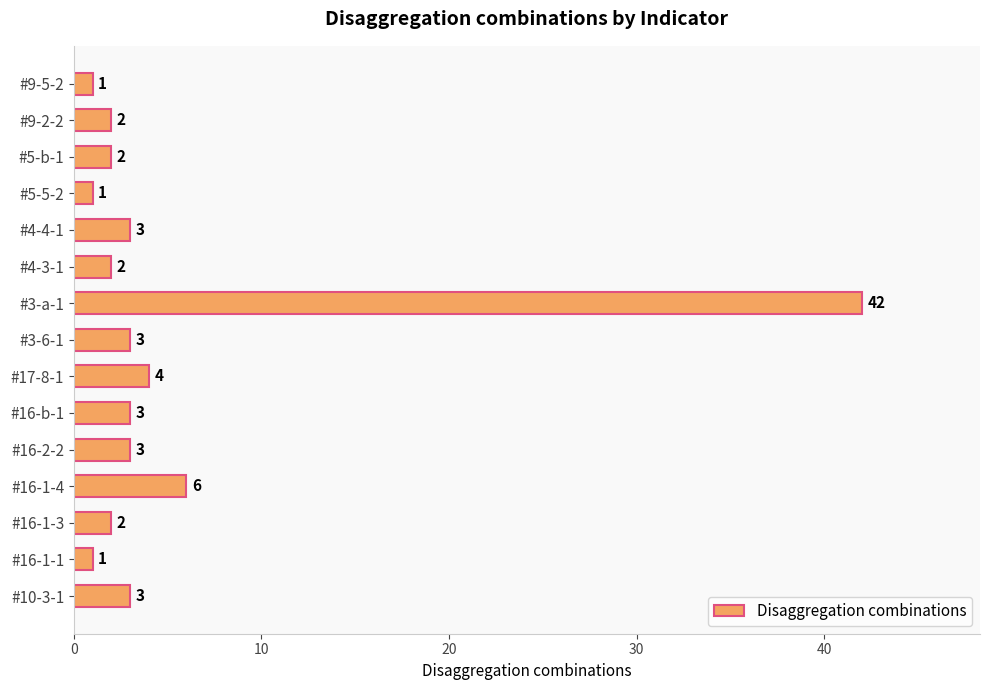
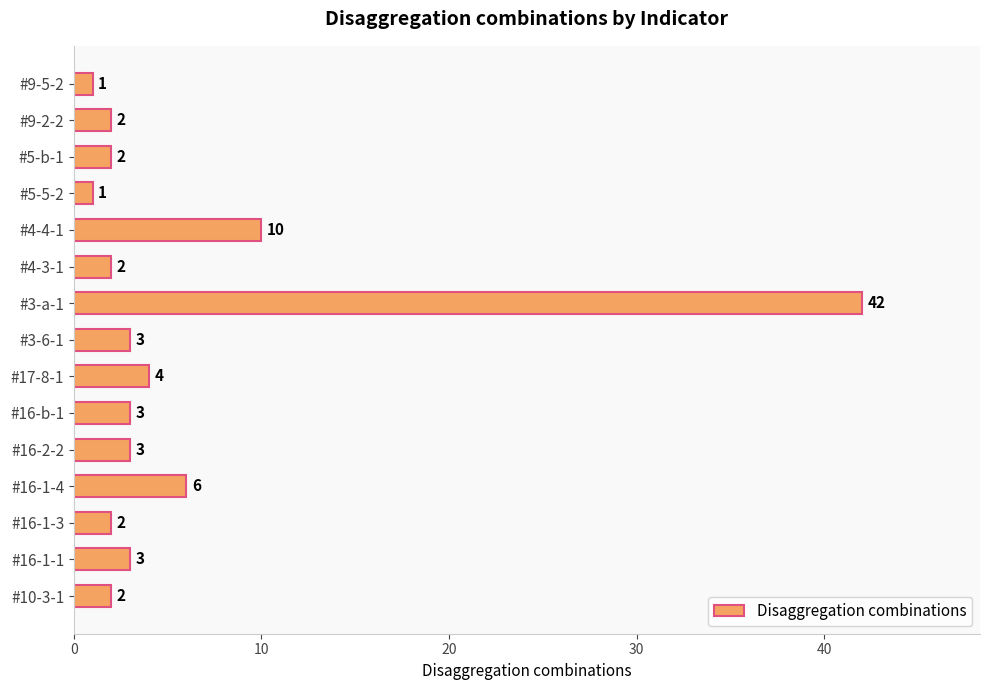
  {
    "#9-5-2": 1,
    "#9-2-2": 2,
    "#5-b-1": 2,
    "#5-5-2": 1,
-   "#4-4-1": 3,
+   "#4-4-1": 10,
    "#4-3-1": 2,
    "#3-a-1": 42,
    "#3-6-1": 3,
    "#17-8-1": 4,
    "#16-b-1": 3,
    "#16-2-2": 3,
    "#16-1-4": 6,
    "#16-1-3": 2,
-   "#16-1-1": 1,
-   "#10-3-1": 3
+   "#16-1-1": 3,
+   "#10-3-1": 2
  }
